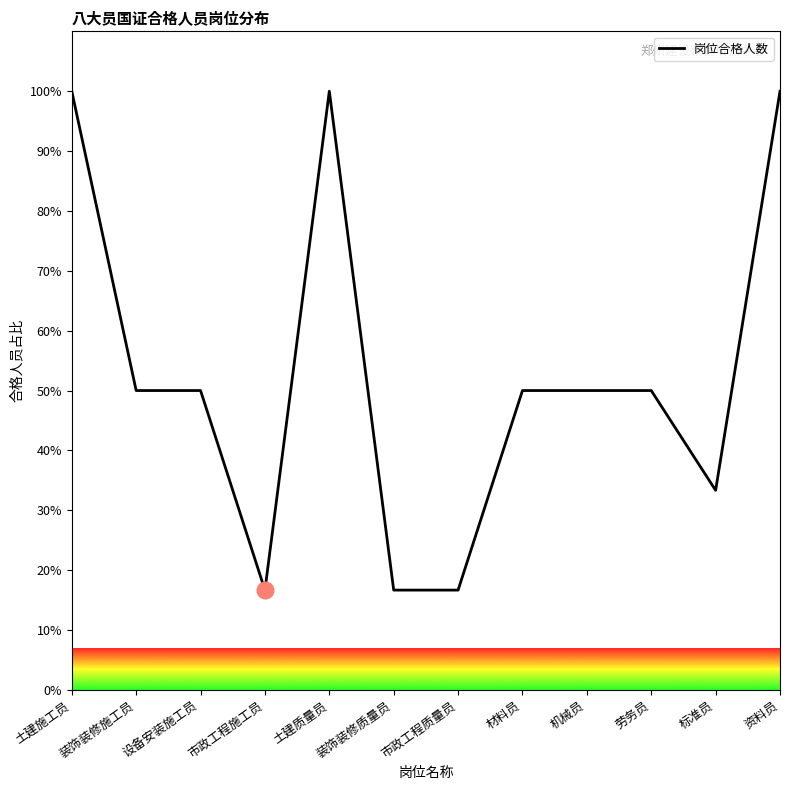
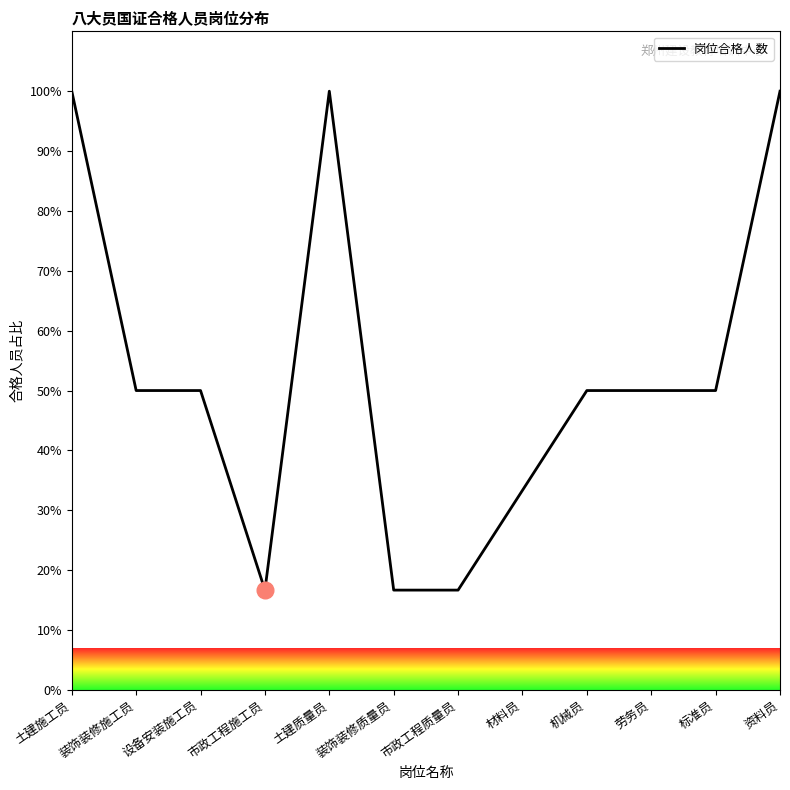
  {
    "岗位合格人数": {
      "土建施工员": "100%",
      "装饰装修施工员": "50%",
      "设备安装施工员": "50%",
      "土建质量员": "100%",
      "装饰装修质量员": "17%",
      "市政工程质量员": "17%",
-     "材料员": "50%",
+     "材料员": "33%",
      "机械员": "50%",
      "劳务员": "50%",
-     "标准员": "33%",
+     "标准员": "50%",
      "资料员": "100%"
    }
  }
